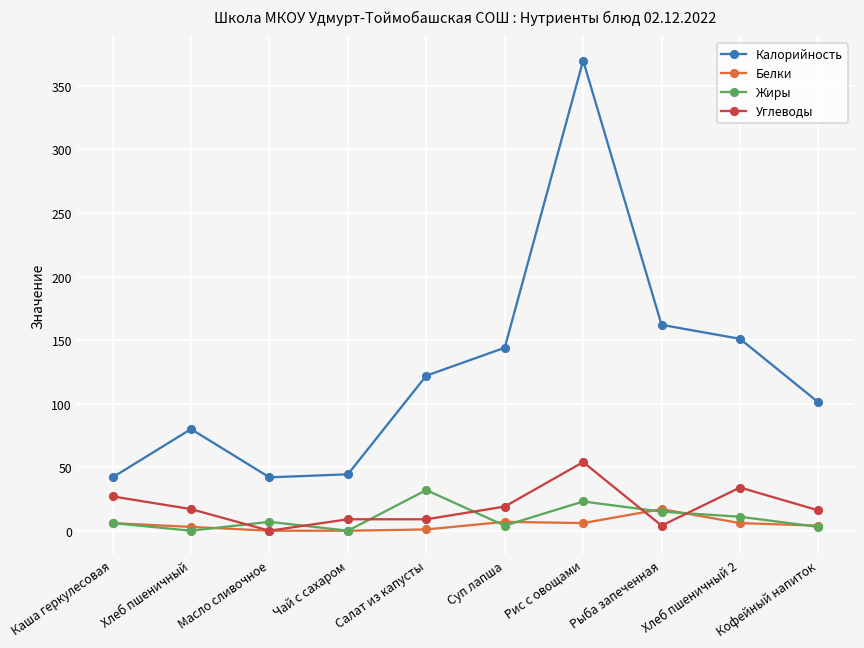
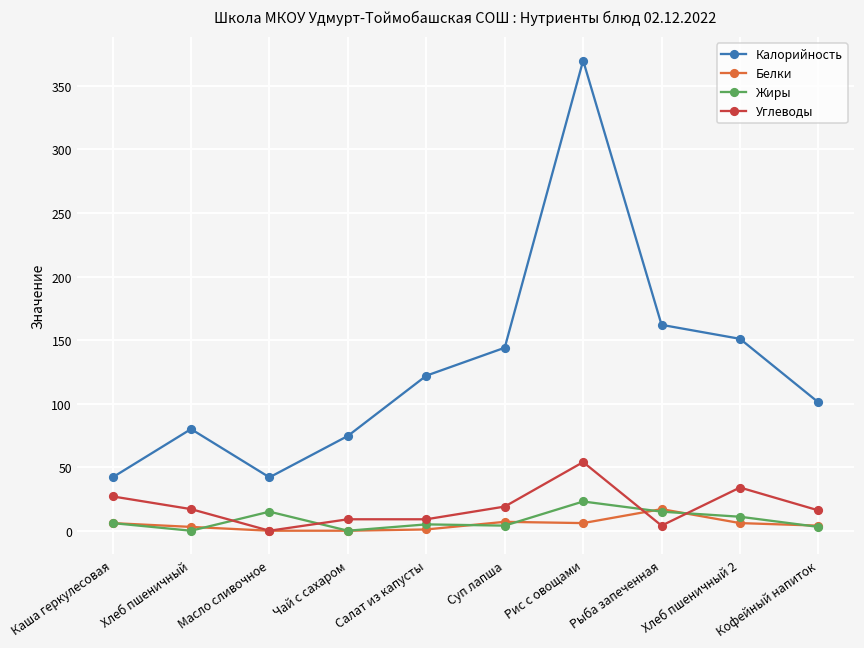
  {
    "Калорийность": {
      "Каша геркулесовая": 42,
      "Хлеб пшеничный": 80,
      "Масло сливочное": 42,
-     "Чай с сахаром": 44,
+     "Чай с сахаром": 75,
      "Салат из капусты": 122,
      "Суп лапша": 144,
      "Рис с овощами": 370,
      "Рыба запеченная": 162,
      "Хлеб пшеничный 2": 151,
      "Кофейный напиток": 101
    },
    "Жиры": {
      "Хлеб пшеничный": 0,
-     "Масло сливочное": 7,
-     "Салат из капусты": 32,
+     "Масло сливочное": 15,
+     "Салат из капусты": 5,
      "Суп лапша": 4,
      "Рис с овощами": 23,
      "Хлеб пшеничный 2": 11
    }
  }
